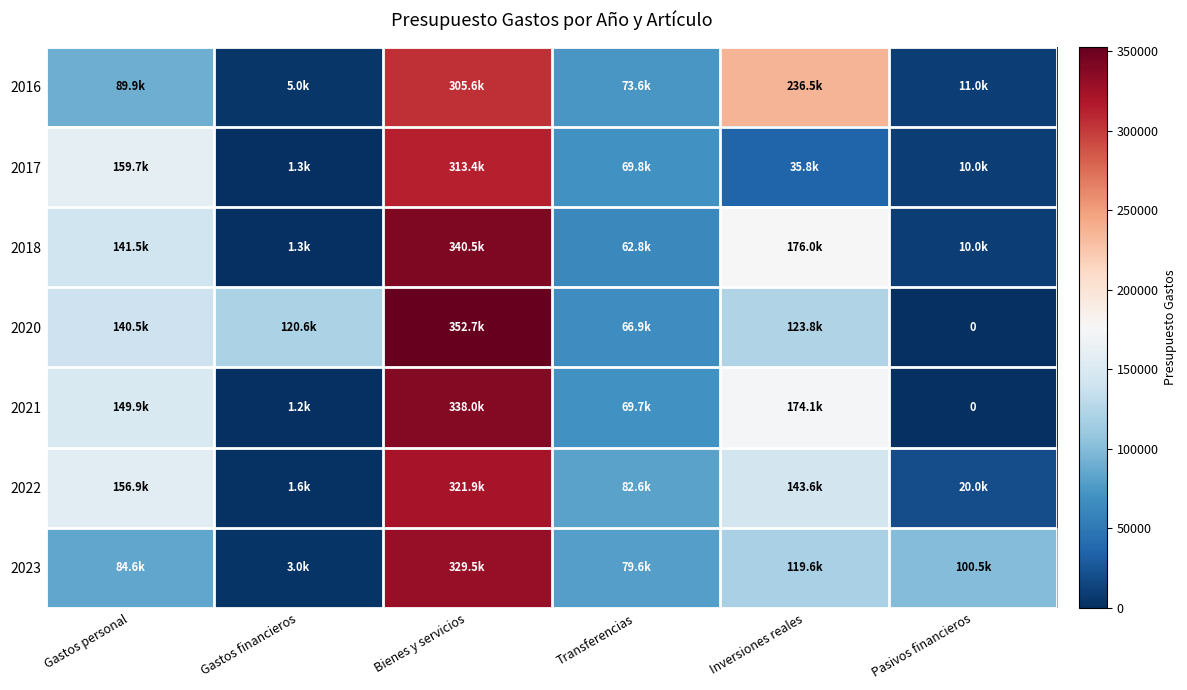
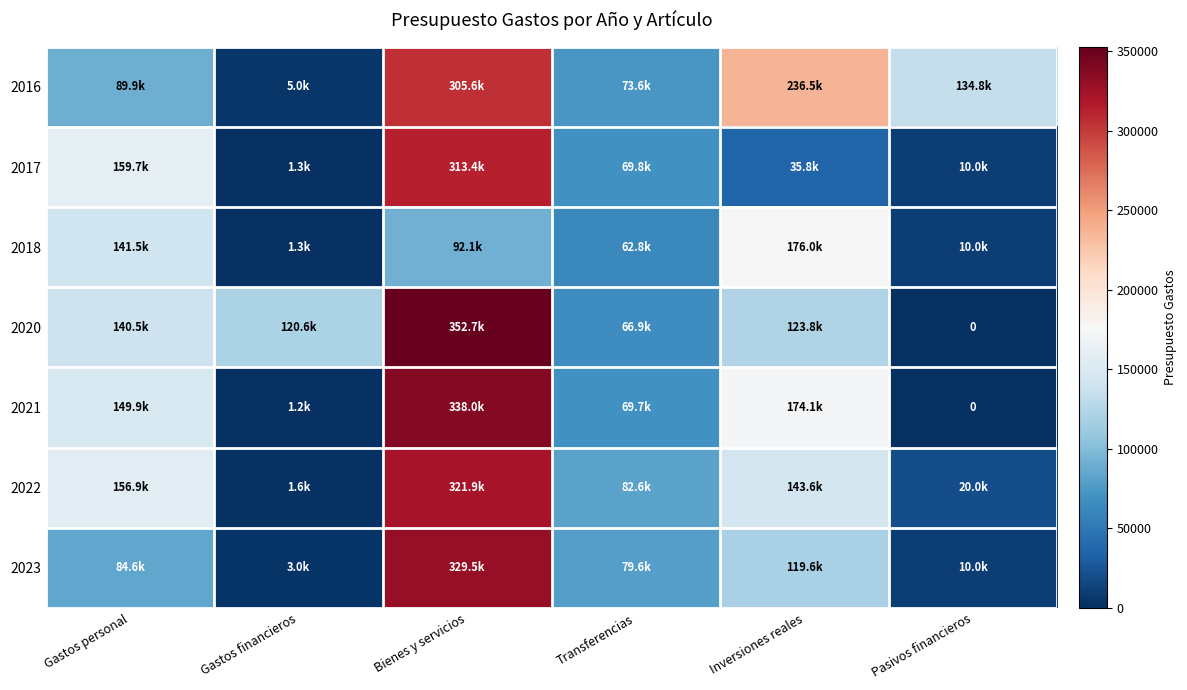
  {
    "2016": {
      "Gastos personal": "89.9k",
      "Gastos financieros": "5.0k",
      "Bienes y servicios": "305.6k",
      "Transferencias": "73.6k",
      "Inversiones reales": "236.5k",
-     "Pasivos financieros": "11.0k"
+     "Pasivos financieros": "134.8k"
    },
    "2017": {
      "Gastos personal": "159.7k",
      "Gastos financieros": "1.3k",
      "Bienes y servicios": "313.4k",
      "Transferencias": "69.8k",
      "Inversiones reales": "35.8k",
      "Pasivos financieros": "10.0k"
    },
    "2018": {
      "Gastos personal": "141.5k",
      "Gastos financieros": "1.3k",
-     "Bienes y servicios": "340.5k",
+     "Bienes y servicios": "92.1k",
      "Transferencias": "62.8k",
      "Inversiones reales": "176.0k",
      "Pasivos financieros": "10.0k"
    },
    "2020": {
      "Gastos personal": "140.5k",
      "Gastos financieros": "120.6k",
      "Bienes y servicios": "352.7k",
      "Transferencias": "66.9k",
      "Inversiones reales": "123.8k",
      "Pasivos financieros": "0"
    },
    "2021": {
      "Gastos personal": "149.9k",
      "Gastos financieros": "1.2k",
      "Bienes y servicios": "338.0k",
      "Transferencias": "69.7k",
      "Inversiones reales": "174.1k",
      "Pasivos financieros": "0"
    },
    "2022": {
      "Gastos personal": "156.9k",
      "Gastos financieros": "1.6k",
      "Bienes y servicios": "321.9k",
      "Transferencias": "82.6k",
      "Inversiones reales": "143.6k",
      "Pasivos financieros": "20.0k"
    },
    "2023": {
      "Gastos personal": "84.6k",
      "Gastos financieros": "3.0k",
      "Bienes y servicios": "329.5k",
      "Transferencias": "79.6k",
      "Inversiones reales": "119.6k",
-     "Pasivos financieros": "100.5k"
+     "Pasivos financieros": "10.0k"
    }
  }
